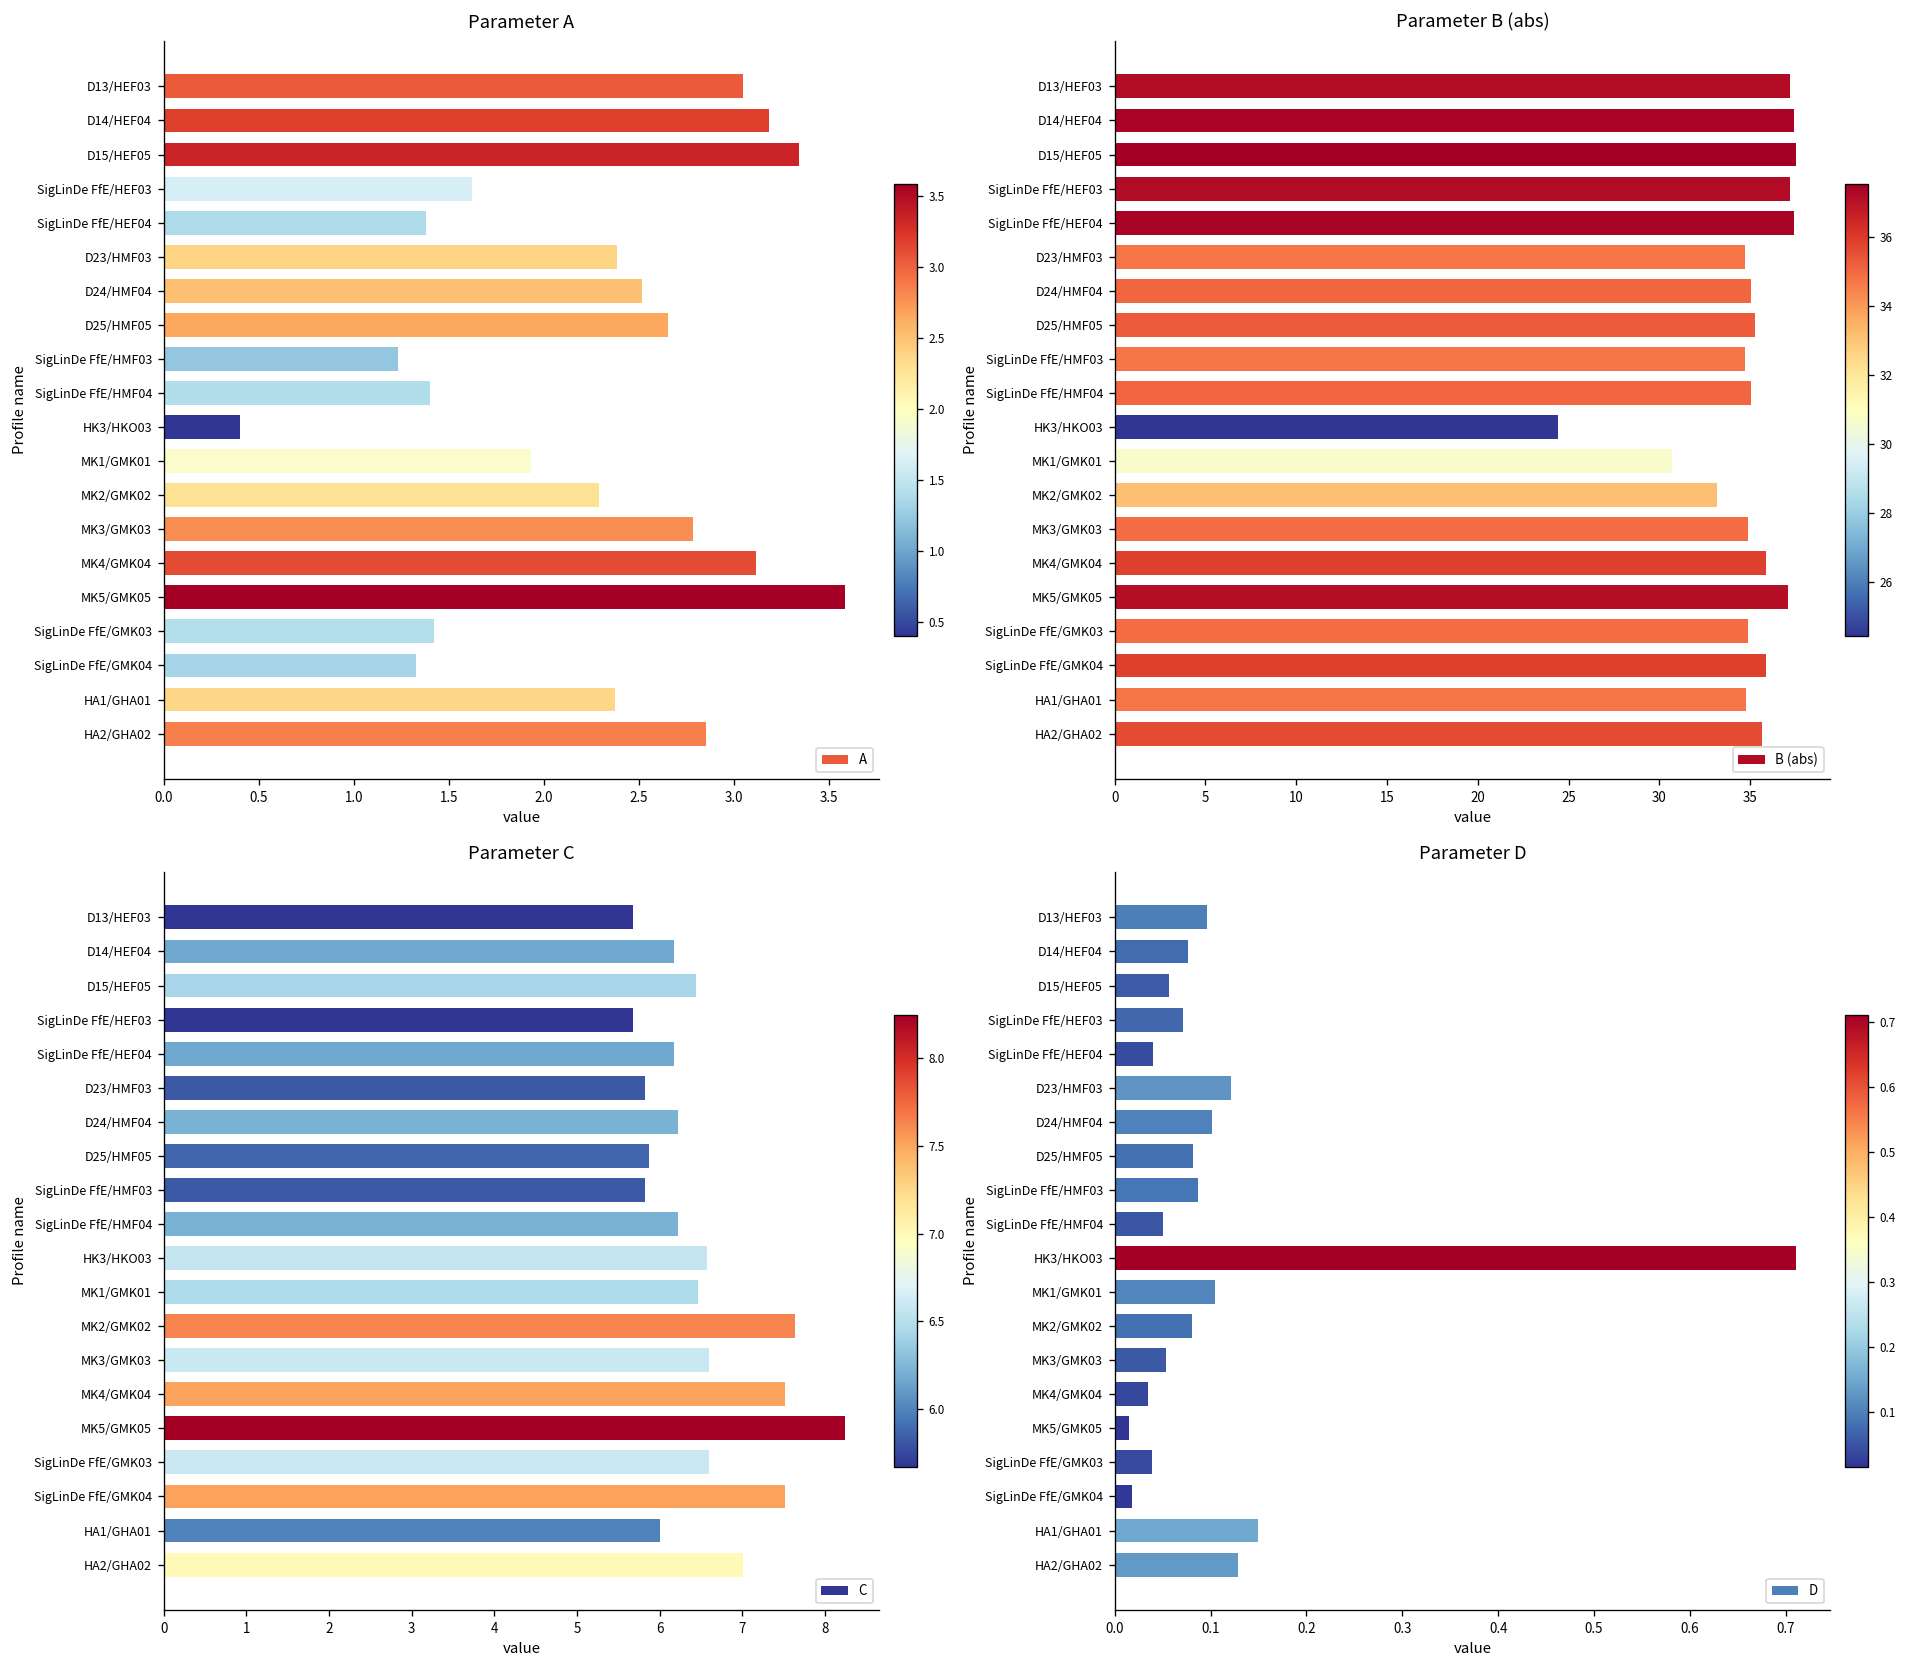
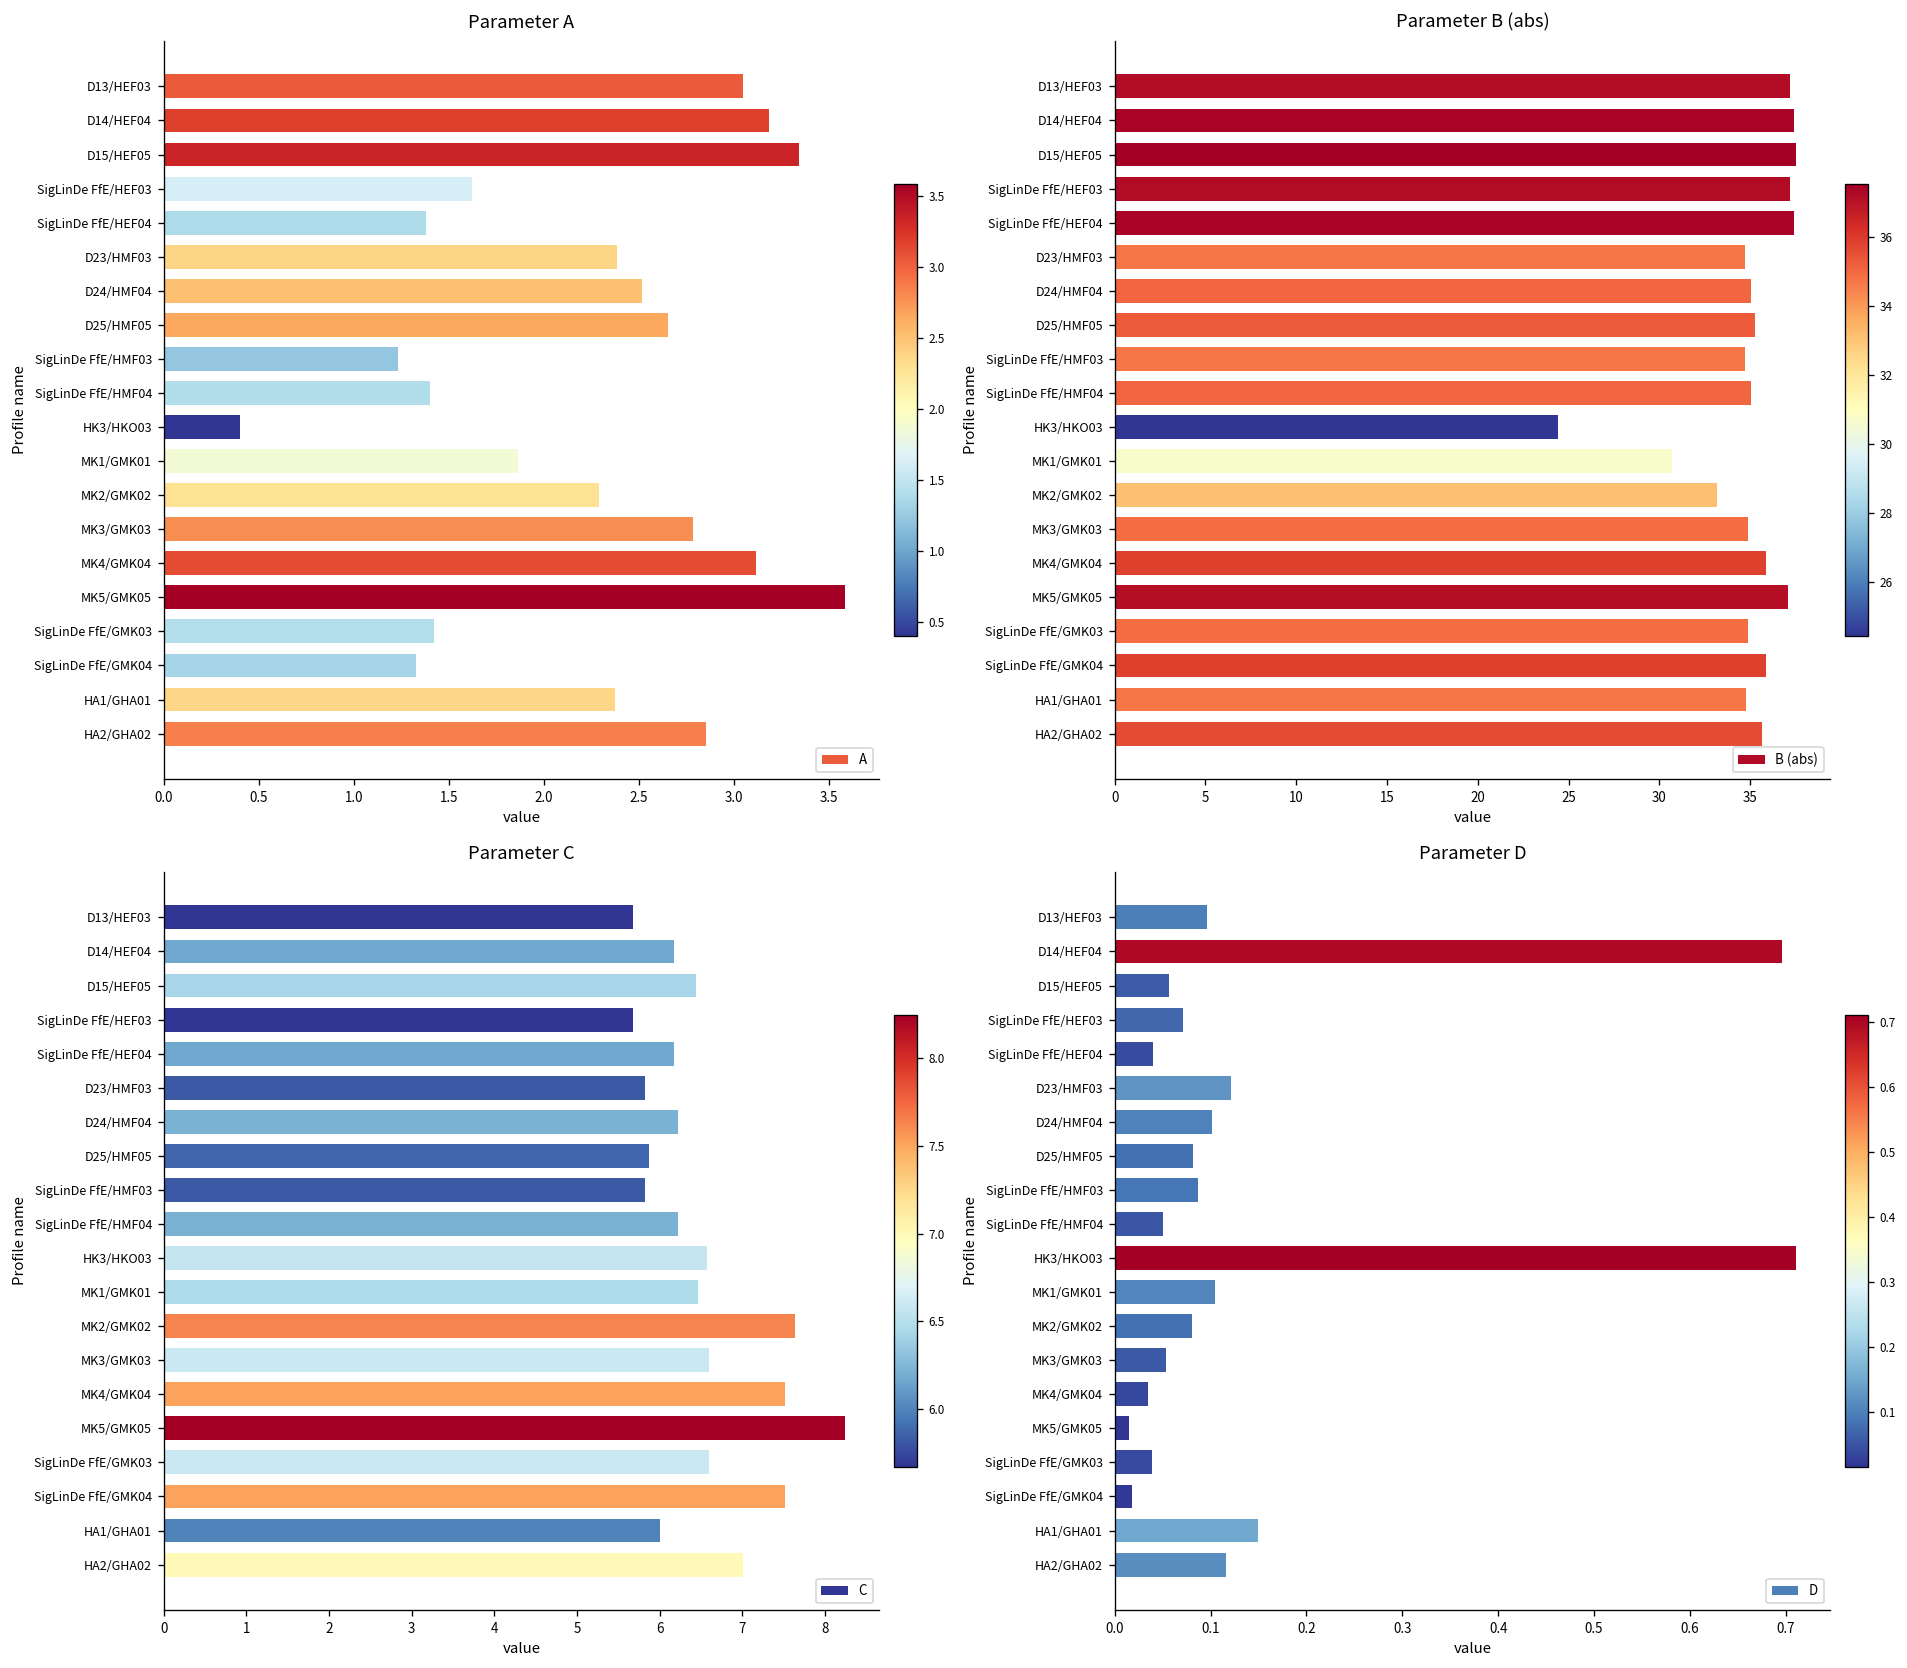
  {
    "Parameter A": {
      "D13/HEF03": 3.05,
      "D14/HEF04": 3.19,
      "D15/HEF05": 3.35,
      "SigLinDe FfE/HEF03": 1.62,
      "SigLinDe FfE/HEF04": 1.38,
      "D23/HMF03": 2.39,
      "D24/HMF04": 2.52,
      "D25/HMF05": 2.66,
      "SigLinDe FfE/HMF03": 1.23,
      "SigLinDe FfE/HMF04": 1.40,
      "HK3/HKO03": 0.40,
-     "MK1/GMK01": 1.93,
+     "MK1/GMK01": 1.86,
      "MK2/GMK02": 2.29,
      "MK3/GMK03": 2.79,
      "MK4/GMK04": 3.12,
      "MK5/GMK05": 3.59,
      "SigLinDe FfE/GMK03": 1.42,
      "SigLinDe FfE/GMK04": 1.33,
      "HA1/GHA01": 2.37,
      "HA2/GHA02": 2.85
    },
    "Parameter B (abs)": {
      "D13/HEF03": 37.2,
      "D14/HEF04": 37.4,
      "D15/HEF05": 37.5,
      "SigLinDe FfE/HEF03": 37.2,
      "SigLinDe FfE/HEF04": 37.4,
      "D23/HMF03": 34.7,
      "D24/HMF04": 35.0,
      "D25/HMF05": 35.3,
      "SigLinDe FfE/HMF03": 34.7,
      "SigLinDe FfE/HMF04": 35.0,
      "HK3/HKO03": 24.4,
      "MK1/GMK01": 30.7,
      "MK2/GMK02": 33.1,
      "MK3/GMK03": 34.9,
      "MK4/GMK04": 35.9,
      "MK5/GMK05": 37.1,
      "SigLinDe FfE/GMK03": 34.9,
      "SigLinDe FfE/GMK04": 35.9,
      "HA1/GHA01": 34.8,
      "HA2/GHA02": 35.6
    },
    "Parameter C": {
      "D13/HEF03": 5.7,
      "D14/HEF04": 6.2,
      "D15/HEF05": 6.4,
      "SigLinDe FfE/HEF03": 5.7,
      "SigLinDe FfE/HEF04": 6.2,
      "D23/HMF03": 5.8,
      "D24/HMF04": 6.2,
      "D25/HMF05": 5.9,
      "SigLinDe FfE/HMF03": 5.8,
      "SigLinDe FfE/HMF04": 6.2,
      "HK3/HKO03": 6.6,
      "MK1/GMK01": 6.5,
      "MK2/GMK02": 7.6,
      "MK3/GMK03": 6.6,
      "MK4/GMK04": 7.5,
      "MK5/GMK05": 8.2,
      "SigLinDe FfE/GMK03": 6.6,
      "SigLinDe FfE/GMK04": 7.5,
      "HA1/GHA01": 6.0,
      "HA2/GHA02": 7.0
    },
    "Parameter D": {
      "D13/HEF03": 0.10,
-     "D14/HEF04": 0.08,
+     "D14/HEF04": 0.70,
      "D15/HEF05": 0.06,
      "SigLinDe FfE/HEF03": 0.07,
      "SigLinDe FfE/HEF04": 0.04,
      "D23/HMF03": 0.12,
      "D24/HMF04": 0.10,
      "D25/HMF05": 0.08,
      "SigLinDe FfE/HMF03": 0.09,
      "SigLinDe FfE/HMF04": 0.05,
      "HK3/HKO03": 0.71,
      "MK1/GMK01": 0.10,
      "MK2/GMK02": 0.08,
      "MK3/GMK03": 0.05,
      "MK4/GMK04": 0.03,
      "MK5/GMK05": 0.01,
      "SigLinDe FfE/GMK03": 0.04,
      "SigLinDe FfE/GMK04": 0.02,
      "HA1/GHA01": 0.15,
-     "HA2/GHA02": 0.13
+     "HA2/GHA02": 0.12
    }
  }
